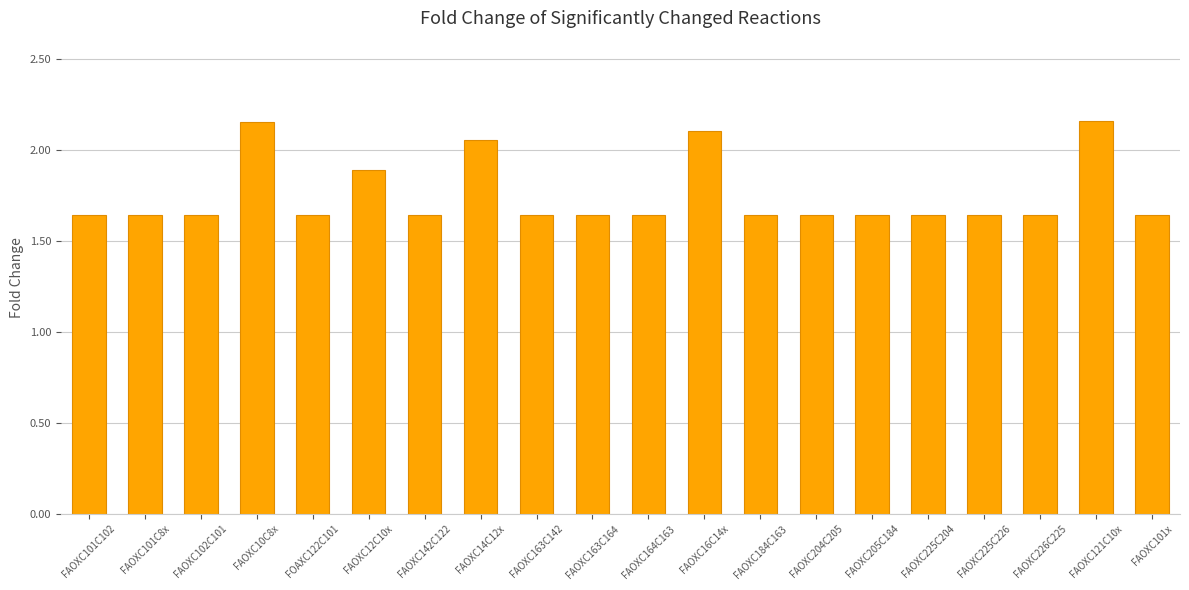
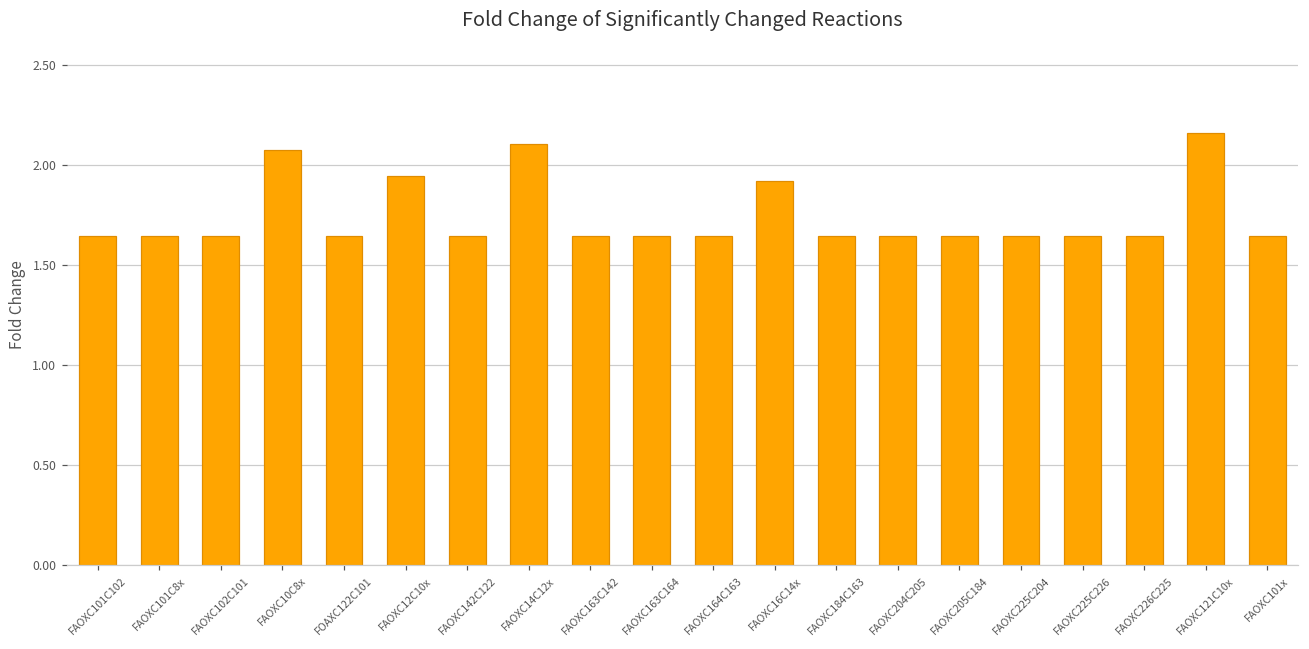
  {
    "FAOXC101C102": 1.64,
    "FAOXC101C8x": 1.64,
    "FAOXC102C101": 1.64,
-   "FAOXC10C8x": 2.15,
+   "FAOXC10C8x": 2.07,
    "FOAXC122C101": 1.64,
-   "FAOXC12C10x": 1.89,
+   "FAOXC12C10x": 1.94,
    "FAOXC142C122": 1.64,
-   "FAOXC14C12x": 2.05,
+   "FAOXC14C12x": 2.10,
    "FAOXC163C142": 1.64,
    "FAOXC163C164": 1.64,
    "FAOXC164C163": 1.64,
-   "FAOXC16C14x": 2.10,
+   "FAOXC16C14x": 1.92,
    "FAOXC184C163": 1.64,
    "FAOXC204C205": 1.64,
    "FAOXC205C184": 1.64,
    "FAOXC225C204": 1.64,
    "FAOXC225C226": 1.64,
    "FAOXC226C225": 1.64,
    "FAOXC121C10x": 2.16,
    "FAOXC101x": 1.64
  }
